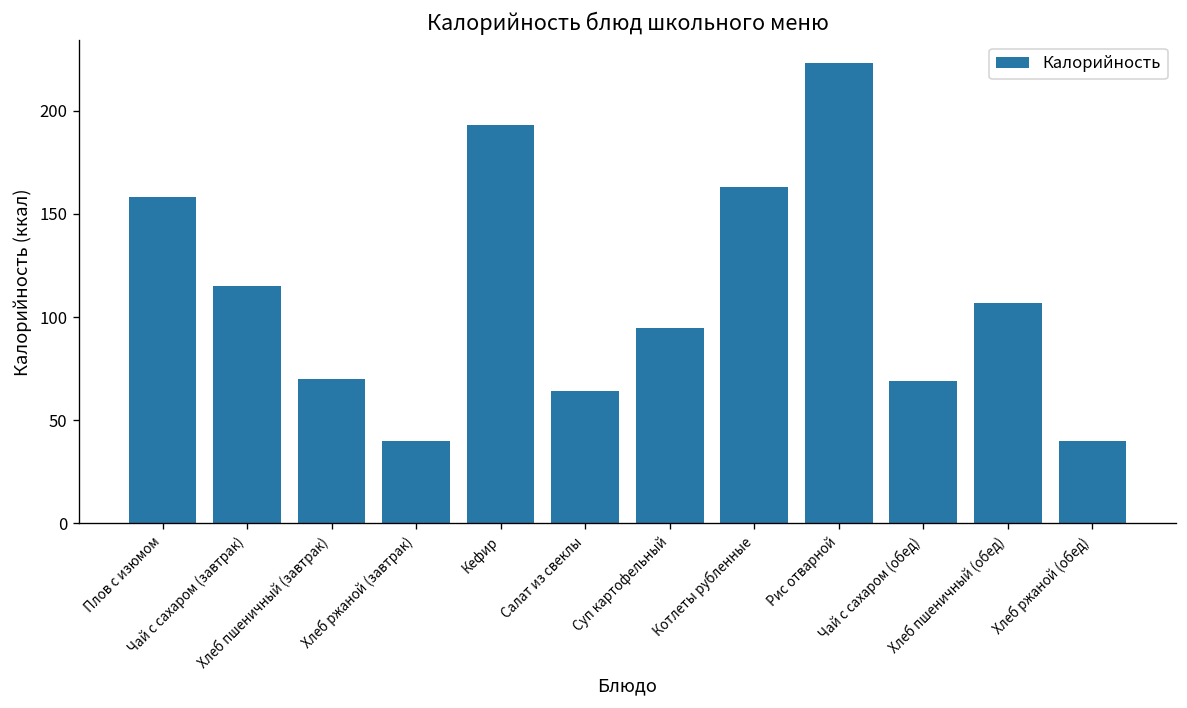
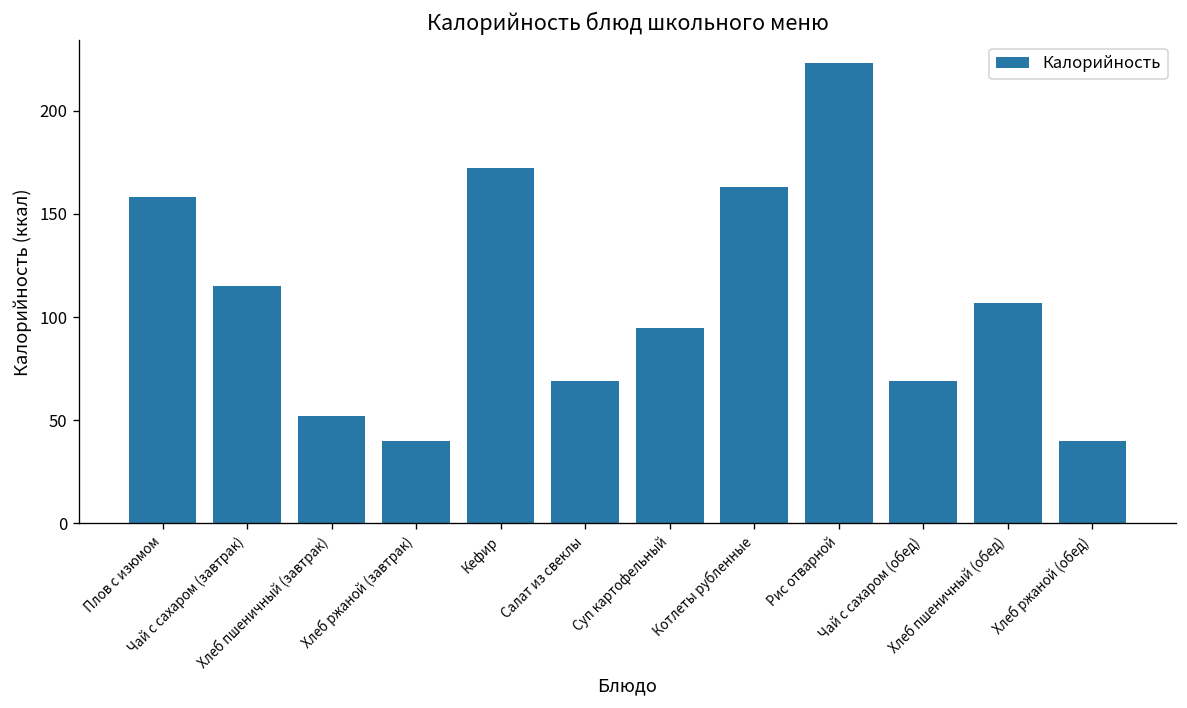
  {
    "Плов с изюмом": 158,
    "Чай с сахаром (завтрак)": 115,
-   "Хлеб пшеничный (завтрак)": 70,
+   "Хлеб пшеничный (завтрак)": 52,
    "Хлеб ржаной (завтрак)": 40,
-   "Кефир": 193,
-   "Салат из свеклы": 64,
+   "Кефир": 172,
+   "Салат из свеклы": 69,
    "Суп картофельный": 95,
    "Котлеты рубленные": 163,
    "Рис отварной": 223,
    "Чай с сахаром (обед)": 69,
    "Хлеб пшеничный (обед)": 107,
    "Хлеб ржаной (обед)": 40
  }
